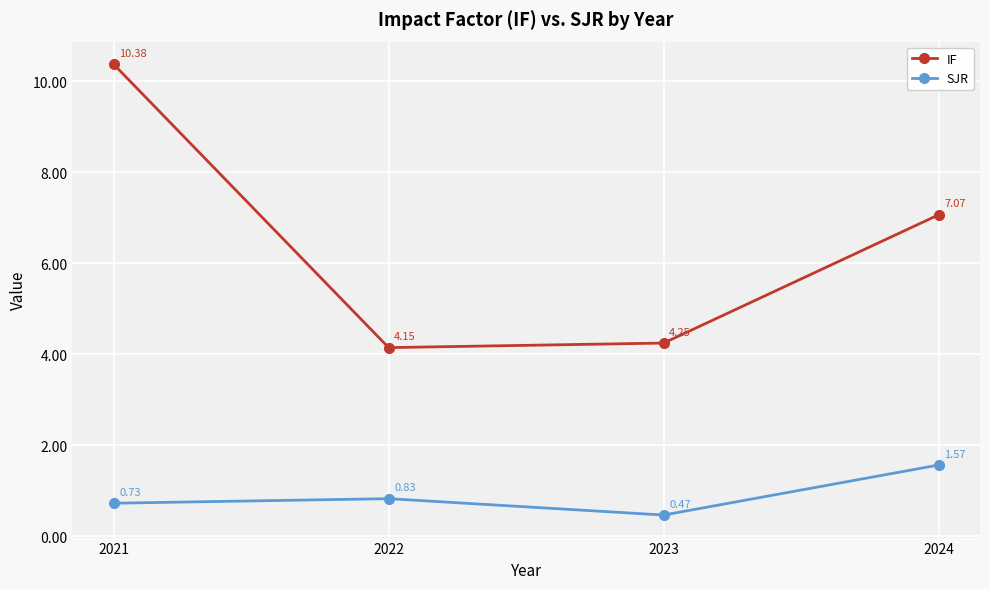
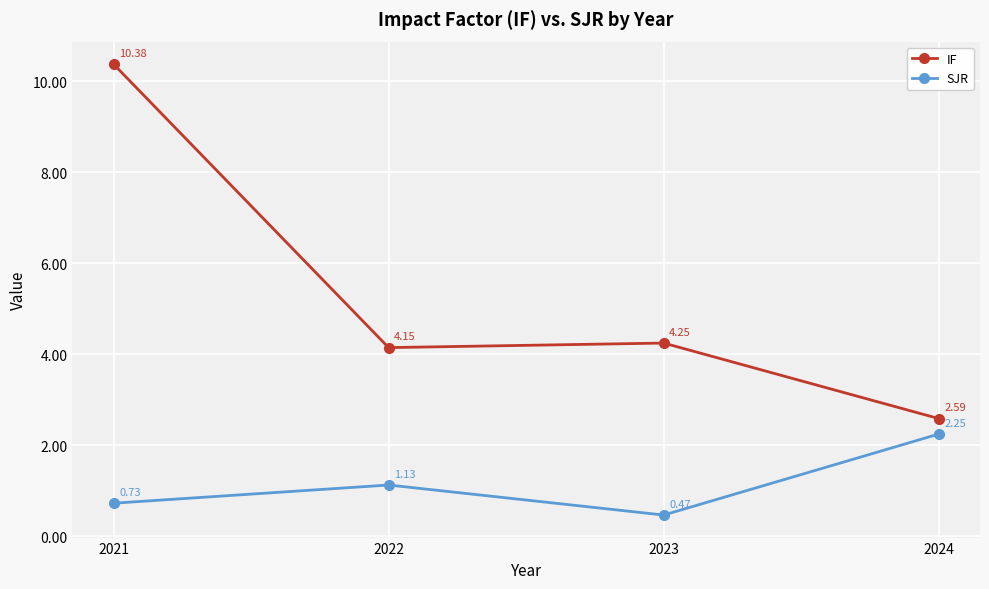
  {
    "IF": {
      "2021": 10.38,
      "2022": 4.15,
      "2023": 4.25,
-     "2024": 7.07
+     "2024": 2.59
    },
    "SJR": {
      "2021": 0.73,
-     "2022": 0.83,
+     "2022": 1.13,
      "2023": 0.47,
-     "2024": 1.57
+     "2024": 2.25
    }
  }
